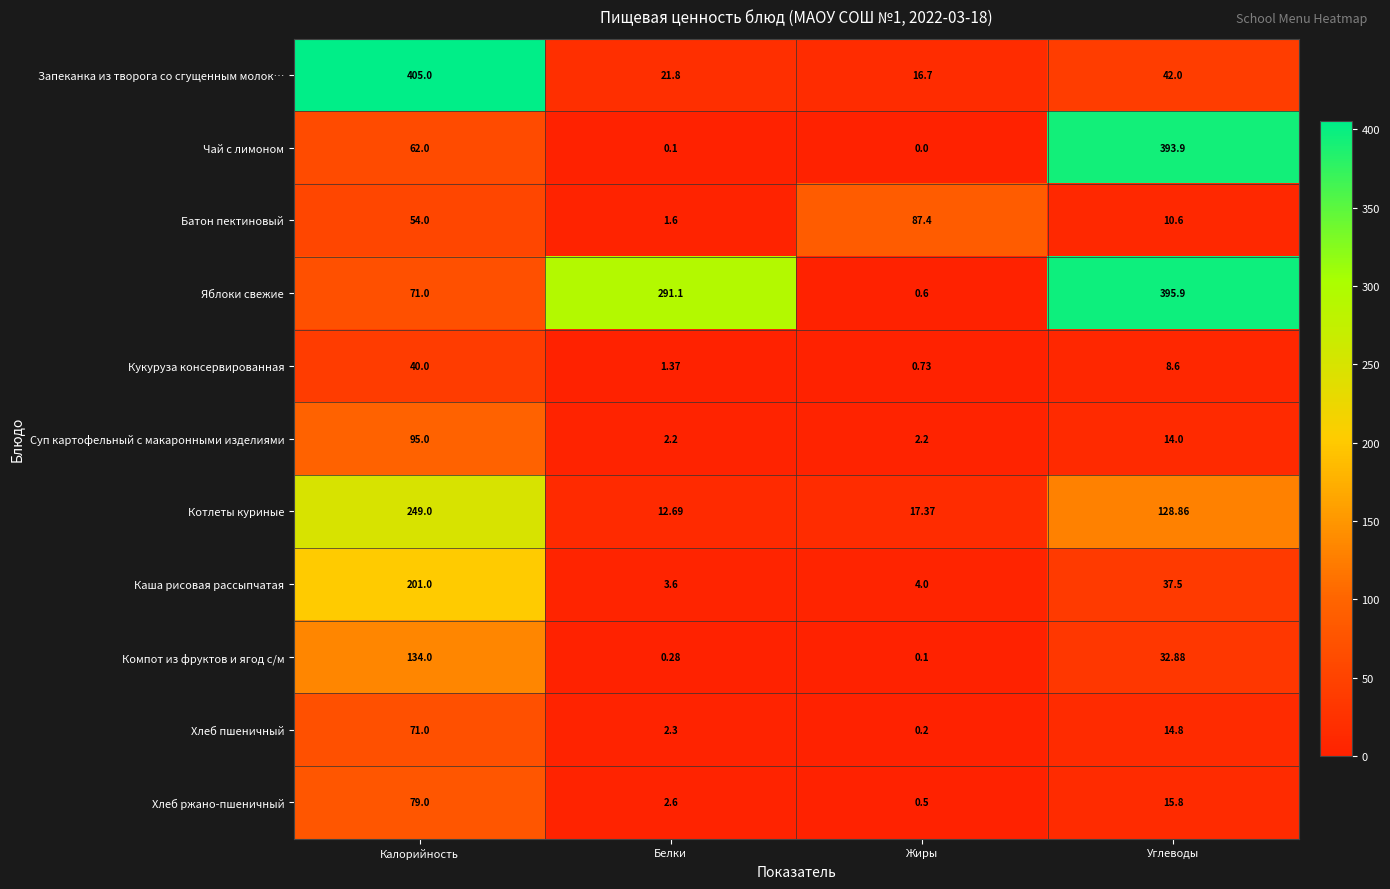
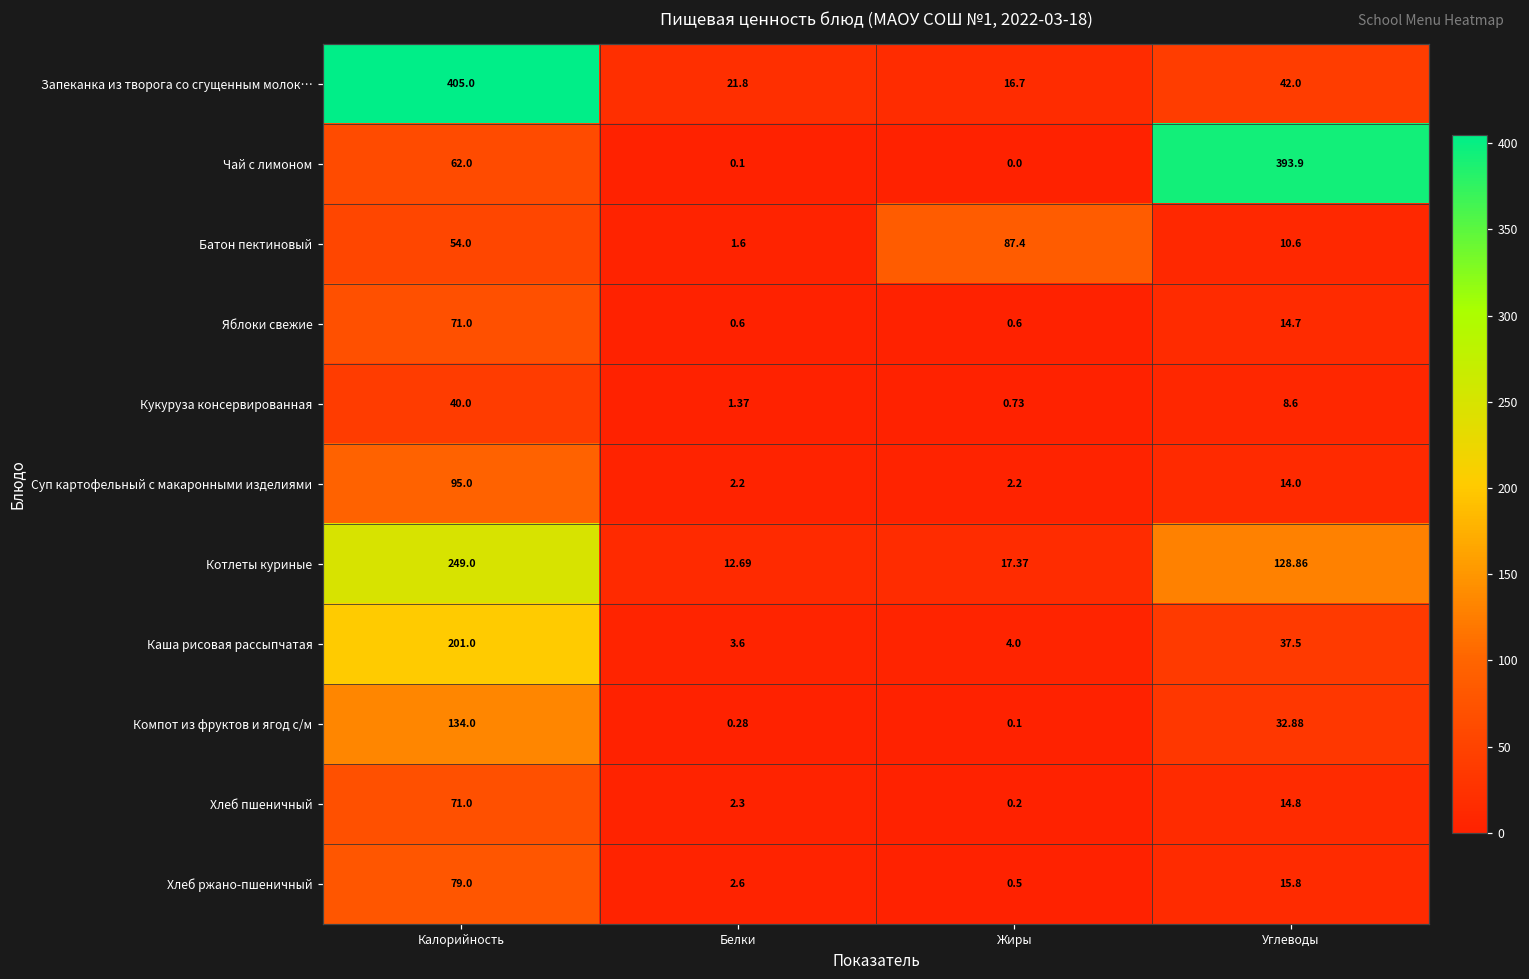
  {
    "Запеканка из творога со сгущенным молок…": {
      "Калорийность": 405.0,
      "Белки": 21.8,
      "Жиры": 16.7,
      "Углеводы": 42.0
    },
    "Чай с лимоном": {
      "Калорийность": 62.0,
      "Белки": 0.1,
      "Жиры": 0.0,
      "Углеводы": 393.9
    },
    "Батон пектиновый": {
      "Калорийность": 54.0,
      "Белки": 1.6,
      "Жиры": 87.4,
      "Углеводы": 10.6
    },
    "Яблоки свежие": {
      "Калорийность": 71.0,
-     "Белки": 291.1,
+     "Белки": 0.6,
      "Жиры": 0.6,
-     "Углеводы": 395.9
+     "Углеводы": 14.7
    },
    "Кукуруза консервированная": {
      "Калорийность": 40.0,
      "Белки": 1.37,
      "Жиры": 0.73,
      "Углеводы": 8.6
    },
    "Суп картофельный с макаронными изделиями": {
      "Калорийность": 95.0,
      "Белки": 2.2,
      "Жиры": 2.2,
      "Углеводы": 14.0
    },
    "Котлеты куриные": {
      "Калорийность": 249.0,
      "Белки": 12.69,
      "Жиры": 17.37,
      "Углеводы": 128.86
    },
    "Каша рисовая рассыпчатая": {
      "Калорийность": 201.0,
      "Белки": 3.6,
      "Жиры": 4.0,
      "Углеводы": 37.5
    },
    "Компот из фруктов и ягод с/м": {
      "Калорийность": 134.0,
      "Белки": 0.28,
      "Жиры": 0.1,
      "Углеводы": 32.88
    },
    "Хлеб пшеничный": {
      "Калорийность": 71.0,
      "Белки": 2.3,
      "Жиры": 0.2,
      "Углеводы": 14.8
    },
    "Хлеб ржано-пшеничный": {
      "Калорийность": 79.0,
      "Белки": 2.6,
      "Жиры": 0.5,
      "Углеводы": 15.8
    }
  }
